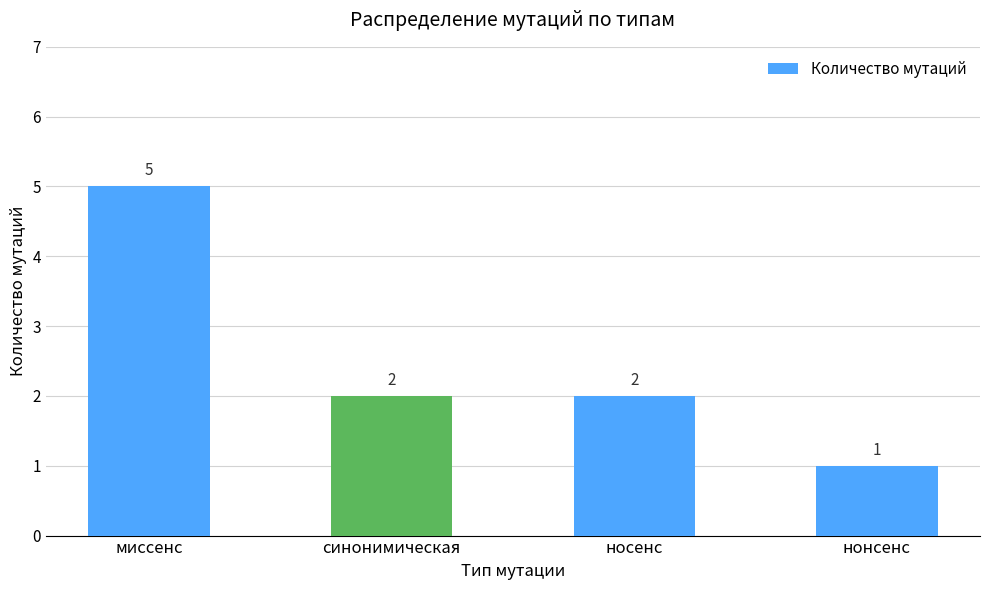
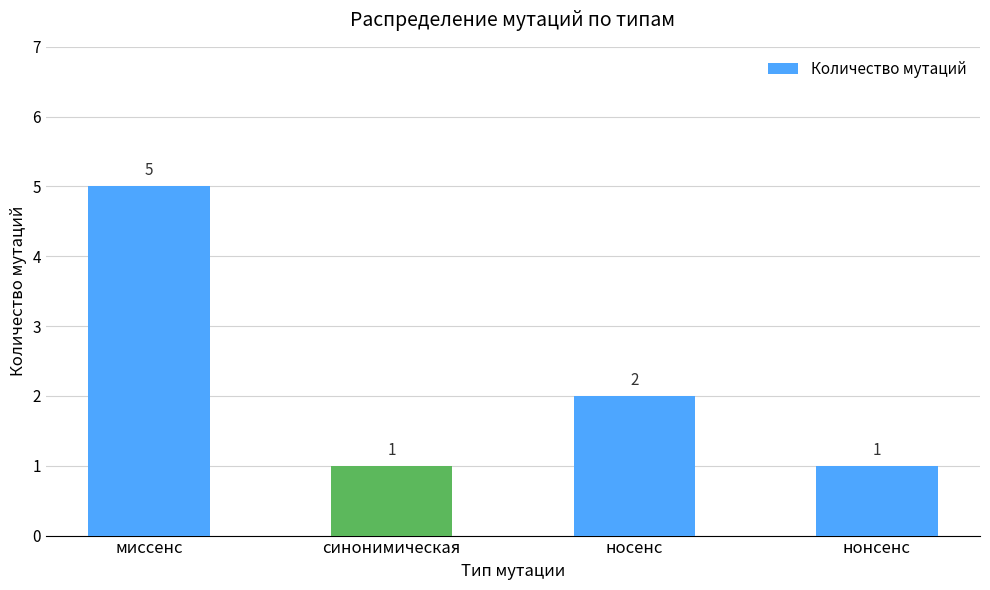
  {
    "миссенс": 5,
-   "синонимическая": 2,
+   "синонимическая": 1,
    "носенс": 2,
    "нонсенс": 1
  }
